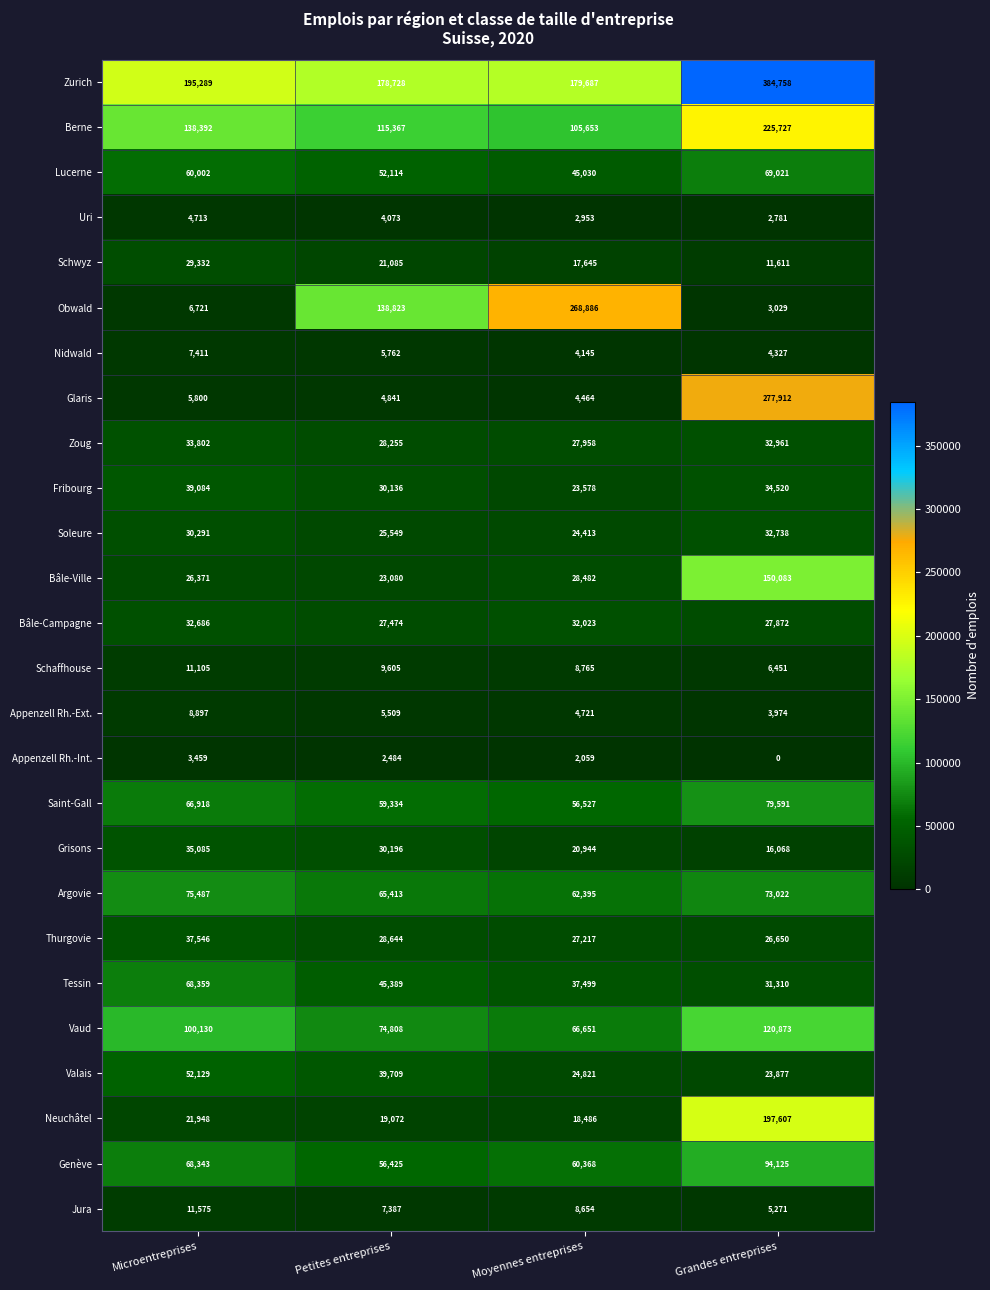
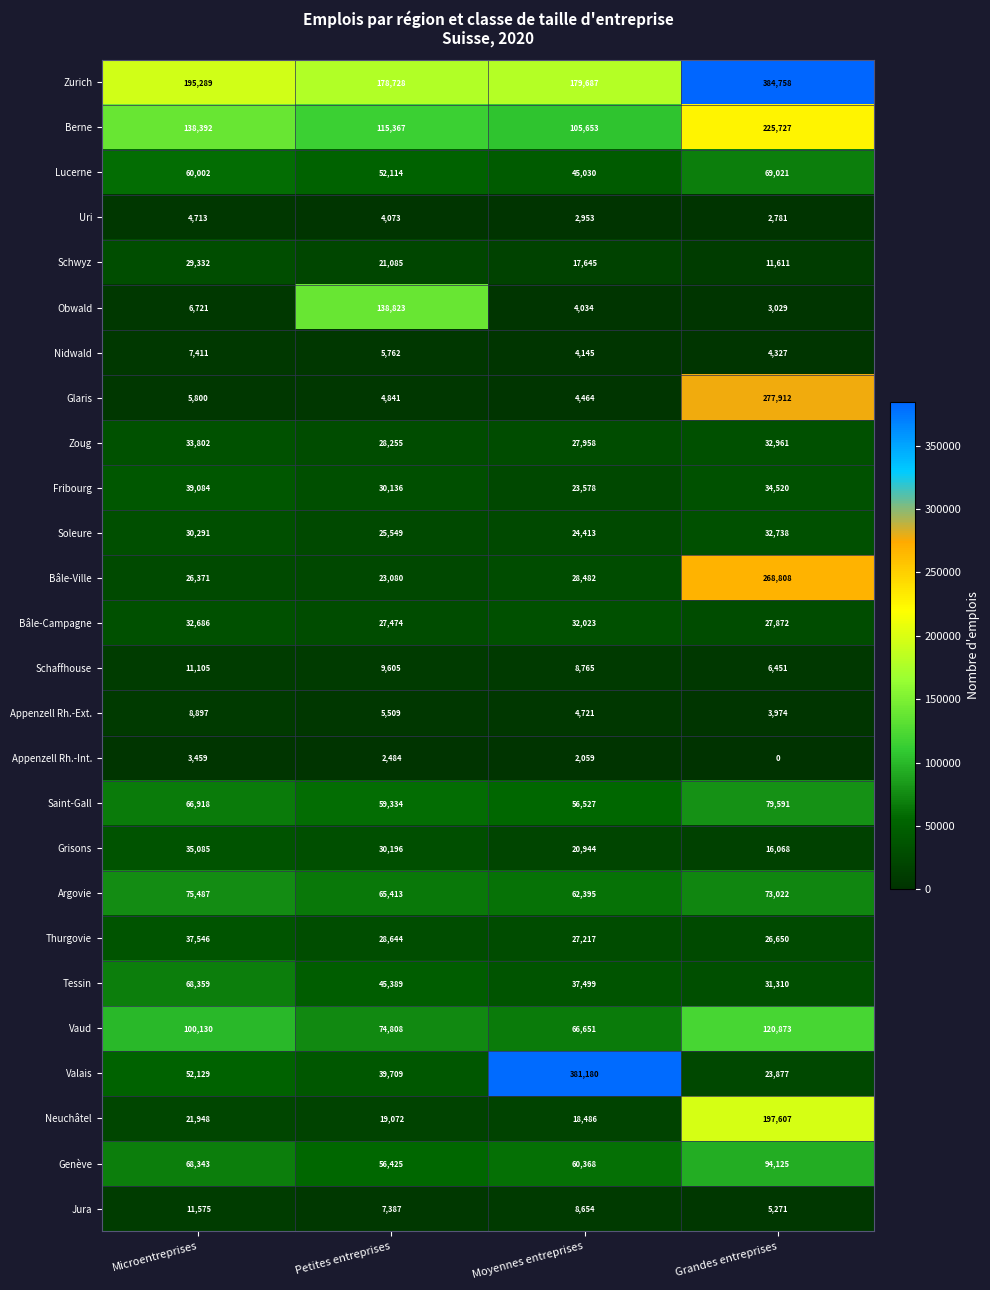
  {
    "Zurich": {
      "Microentreprises": "195,289",
      "Petites entreprises": "178,728",
      "Moyennes entreprises": "179,687",
      "Grandes entreprises": "384,758"
    },
    "Berne": {
      "Microentreprises": "138,392",
      "Petites entreprises": "115,367",
      "Moyennes entreprises": "105,653",
      "Grandes entreprises": "225,727"
    },
    "Lucerne": {
      "Microentreprises": "60,002",
      "Petites entreprises": "52,114",
      "Moyennes entreprises": "45,030",
      "Grandes entreprises": "69,021"
    },
    "Uri": {
      "Microentreprises": "4,713",
      "Petites entreprises": "4,073",
      "Moyennes entreprises": "2,953",
      "Grandes entreprises": "2,781"
    },
    "Schwyz": {
      "Microentreprises": "29,332",
      "Petites entreprises": "21,085",
      "Moyennes entreprises": "17,645",
      "Grandes entreprises": "11,611"
    },
    "Obwald": {
      "Microentreprises": "6,721",
      "Petites entreprises": "138,823",
-     "Moyennes entreprises": "268,886",
+     "Moyennes entreprises": "4,034",
      "Grandes entreprises": "3,029"
    },
    "Nidwald": {
      "Microentreprises": "7,411",
      "Petites entreprises": "5,762",
      "Moyennes entreprises": "4,145",
      "Grandes entreprises": "4,327"
    },
    "Glaris": {
      "Microentreprises": "5,800",
      "Petites entreprises": "4,841",
      "Moyennes entreprises": "4,464",
      "Grandes entreprises": "277,912"
    },
    "Zoug": {
      "Microentreprises": "33,802",
      "Petites entreprises": "28,255",
      "Moyennes entreprises": "27,958",
      "Grandes entreprises": "32,961"
    },
    "Fribourg": {
      "Microentreprises": "39,084",
      "Petites entreprises": "30,136",
      "Moyennes entreprises": "23,578",
      "Grandes entreprises": "34,520"
    },
    "Soleure": {
      "Microentreprises": "30,291",
      "Petites entreprises": "25,549",
      "Moyennes entreprises": "24,413",
      "Grandes entreprises": "32,738"
    },
    "Bâle-Ville": {
      "Microentreprises": "26,371",
      "Petites entreprises": "23,080",
      "Moyennes entreprises": "28,482",
-     "Grandes entreprises": "150,083"
+     "Grandes entreprises": "268,808"
    },
    "Bâle-Campagne": {
      "Microentreprises": "32,686",
      "Petites entreprises": "27,474",
      "Moyennes entreprises": "32,023",
      "Grandes entreprises": "27,872"
    },
    "Schaffhouse": {
      "Microentreprises": "11,105",
      "Petites entreprises": "9,605",
      "Moyennes entreprises": "8,765",
      "Grandes entreprises": "6,451"
    },
    "Appenzell Rh.-Ext.": {
      "Microentreprises": "8,897",
      "Petites entreprises": "5,509",
      "Moyennes entreprises": "4,721",
      "Grandes entreprises": "3,974"
    },
    "Appenzell Rh.-Int.": {
      "Microentreprises": "3,459",
      "Petites entreprises": "2,484",
      "Moyennes entreprises": "2,059",
      "Grandes entreprises": "0"
    },
    "Saint-Gall": {
      "Microentreprises": "66,918",
      "Petites entreprises": "59,334",
      "Moyennes entreprises": "56,527",
      "Grandes entreprises": "79,591"
    },
    "Grisons": {
      "Microentreprises": "35,085",
      "Petites entreprises": "30,196",
      "Moyennes entreprises": "20,944",
      "Grandes entreprises": "16,068"
    },
    "Argovie": {
      "Microentreprises": "75,487",
      "Petites entreprises": "65,413",
      "Moyennes entreprises": "62,395",
      "Grandes entreprises": "73,022"
    },
    "Thurgovie": {
      "Microentreprises": "37,546",
      "Petites entreprises": "28,644",
      "Moyennes entreprises": "27,217",
      "Grandes entreprises": "26,650"
    },
    "Tessin": {
      "Microentreprises": "68,359",
      "Petites entreprises": "45,389",
      "Moyennes entreprises": "37,499",
      "Grandes entreprises": "31,310"
    },
    "Vaud": {
      "Microentreprises": "100,130",
      "Petites entreprises": "74,808",
      "Moyennes entreprises": "66,651",
      "Grandes entreprises": "120,873"
    },
    "Valais": {
      "Microentreprises": "52,129",
      "Petites entreprises": "39,709",
-     "Moyennes entreprises": "24,821",
+     "Moyennes entreprises": "381,180",
      "Grandes entreprises": "23,877"
    },
    "Neuchâtel": {
      "Microentreprises": "21,948",
      "Petites entreprises": "19,072",
      "Moyennes entreprises": "18,486",
      "Grandes entreprises": "197,607"
    },
    "Genève": {
      "Microentreprises": "68,343",
      "Petites entreprises": "56,425",
      "Moyennes entreprises": "60,368",
      "Grandes entreprises": "94,125"
    },
    "Jura": {
      "Microentreprises": "11,575",
      "Petites entreprises": "7,387",
      "Moyennes entreprises": "8,654",
      "Grandes entreprises": "5,271"
    }
  }
